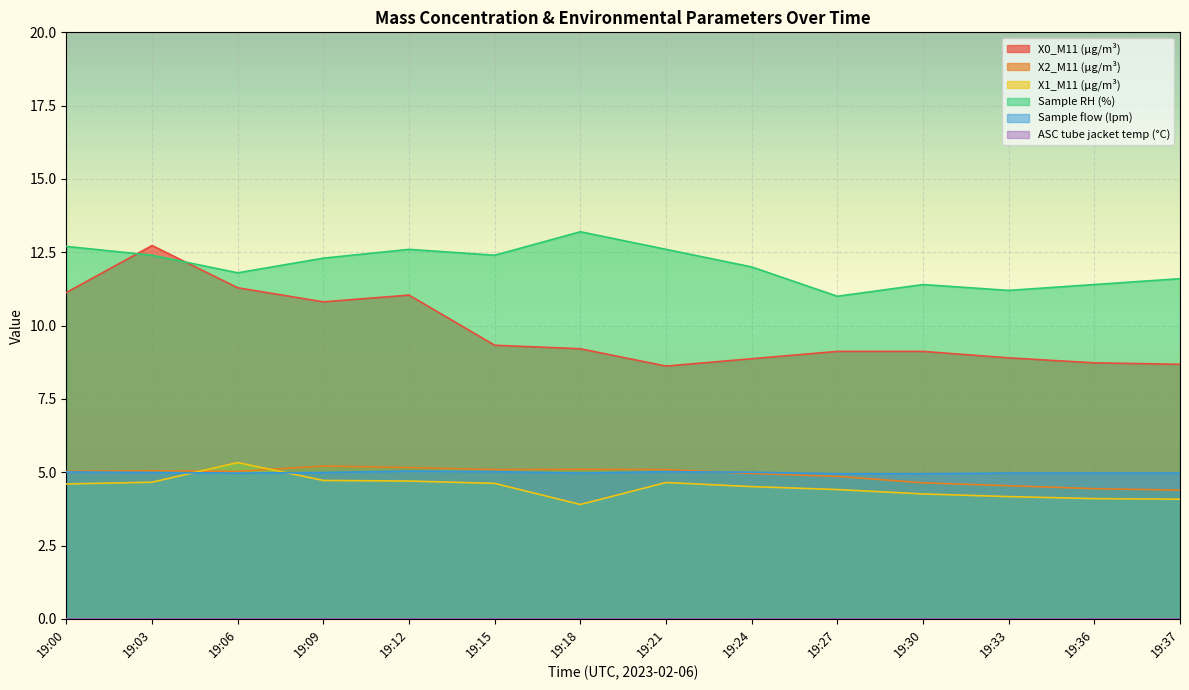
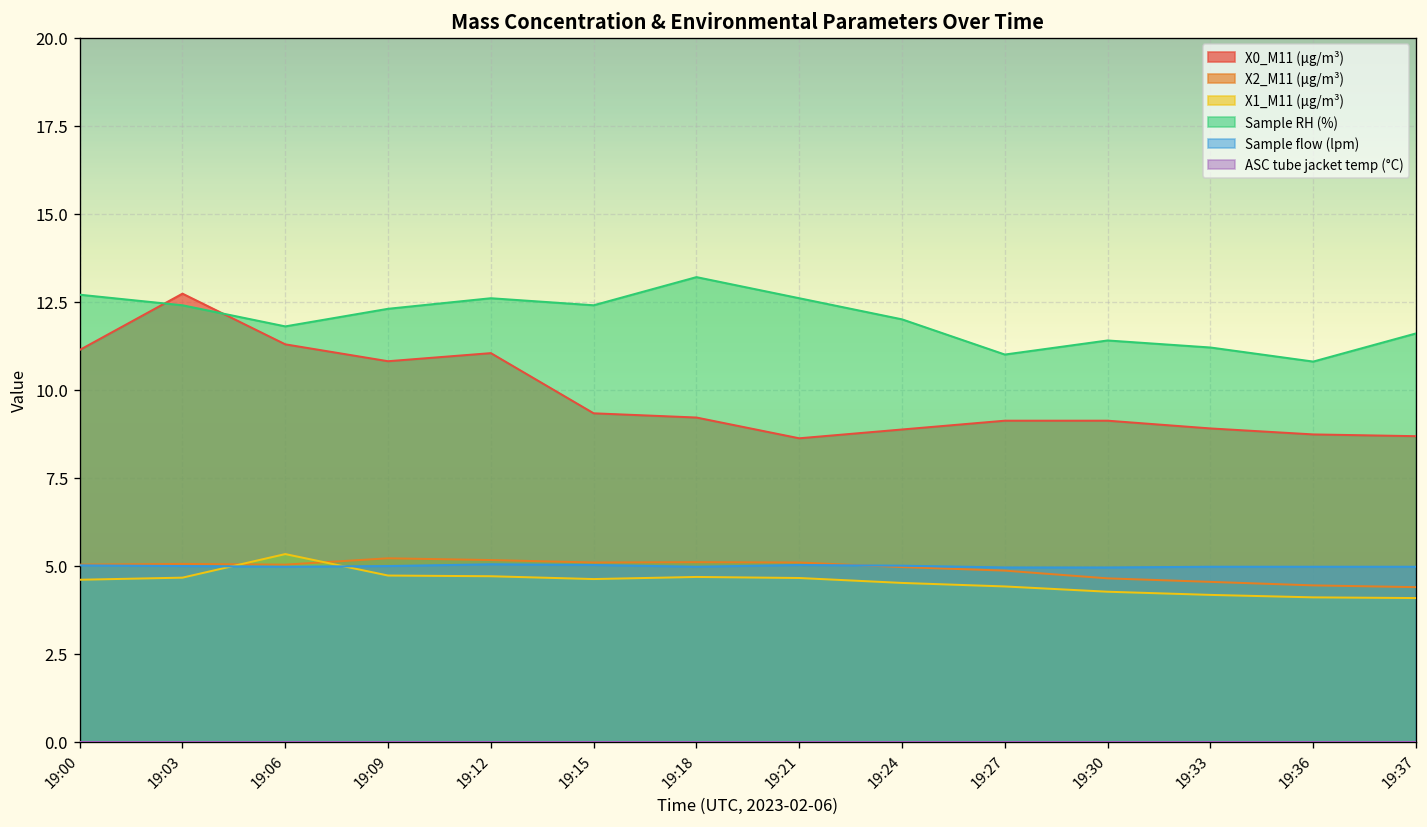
  {
    "X1_M11 (μg/m³)": {
      "19:00": 4.6,
      "19:03": 4.7,
      "19:06": 5.3,
      "19:09": 4.7,
      "19:12": 4.7,
      "19:15": 4.6,
-     "19:18": 3.9,
+     "19:18": 4.7,
      "19:21": 4.7,
      "19:24": 4.5,
      "19:27": 4.4,
      "19:30": 4.3,
      "19:33": 4.2,
      "19:36": 4.1,
      "19:37": 4.1
    },
    "Sample RH (%)": {
      "19:00": 12.7,
      "19:03": 12.4,
      "19:06": 11.8,
      "19:09": 12.3,
      "19:12": 12.6,
      "19:15": 12.4,
      "19:18": 13.2,
      "19:21": 12.6,
      "19:24": 12.0,
      "19:27": 11.0,
      "19:30": 11.4,
      "19:33": 11.2,
-     "19:36": 11.4,
+     "19:36": 10.8,
      "19:37": 11.6
    },
    "Sample flow (lpm)": {
      "19:09": 5.0,
      "19:12": 5.0,
      "19:18": 5.0,
      "19:27": 5.0,
      "19:30": 5.0,
      "19:33": 5.0,
      "19:36": 5.0,
      "19:37": 5.0
    },
    "ASC tube jacket temp (°C)": {
      "19:00": 0.0,
      "19:03": 0.0,
      "19:06": 0.0,
      "19:09": 0.0,
      "19:12": 0.0,
      "19:15": 0.0,
      "19:18": 0.0,
      "19:21": 0.0,
      "19:24": 0.0,
      "19:27": 0.0,
      "19:30": 0.0,
      "19:33": 0.0,
      "19:36": 0.0,
      "19:37": 0.0
    }
  }
